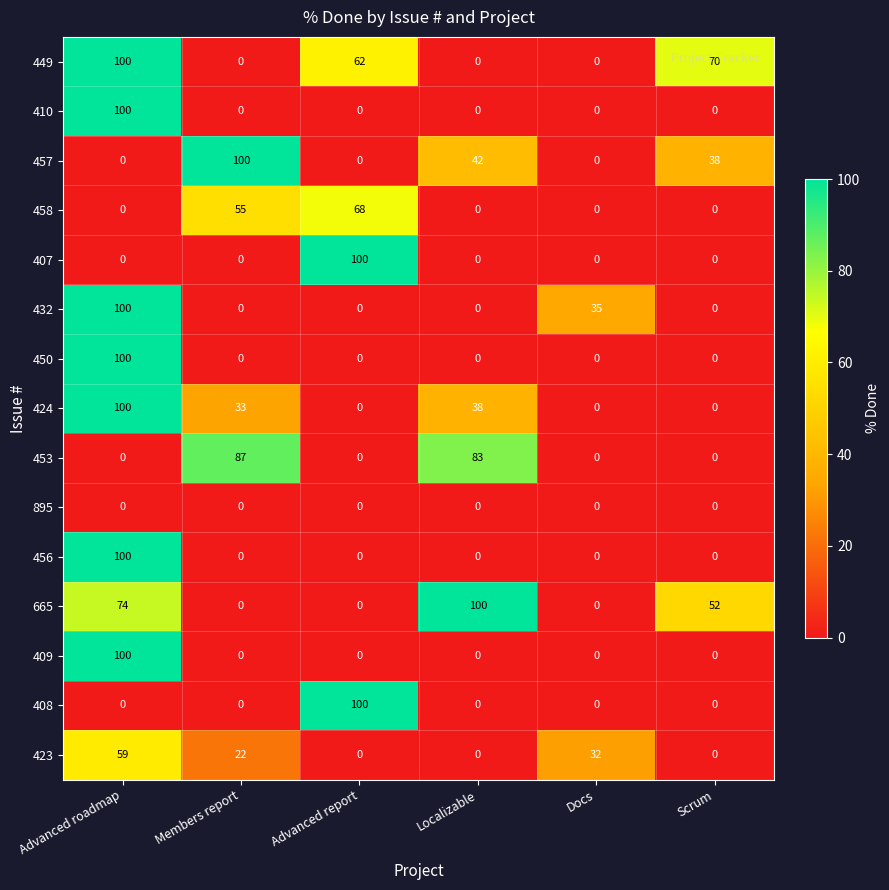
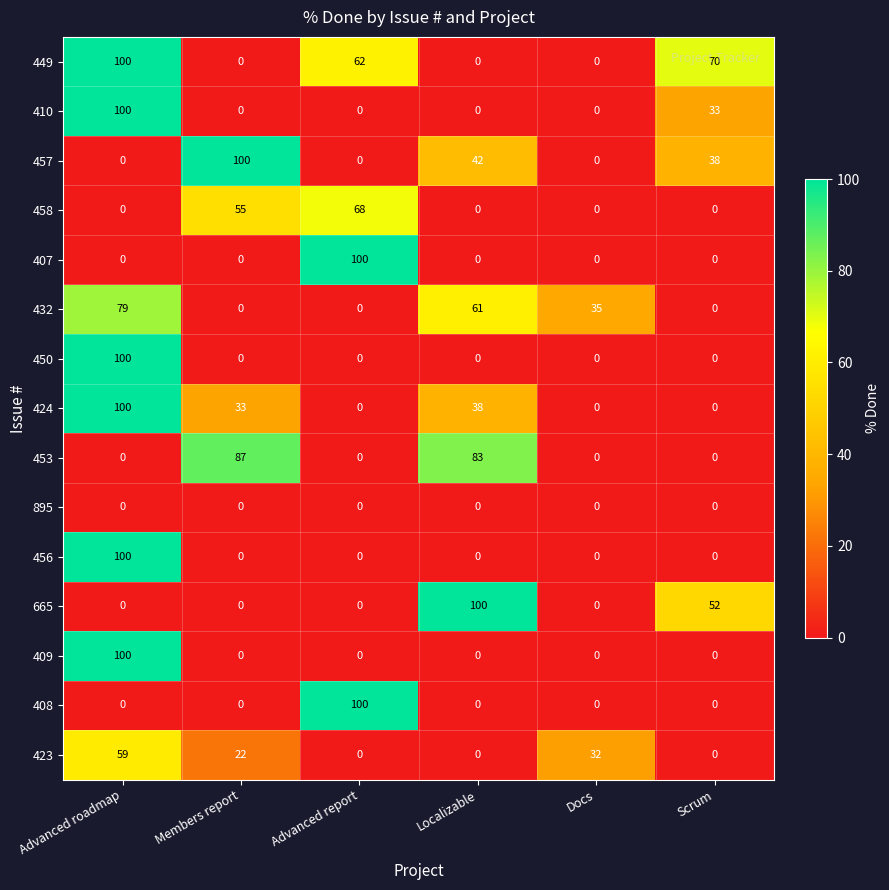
  {
    "449": {
      "Advanced roadmap": 100,
      "Members report": 0,
      "Advanced report": 62,
      "Localizable": 0,
      "Docs": 0
    },
    "410": {
      "Advanced roadmap": 100,
      "Members report": 0,
      "Advanced report": 0,
      "Localizable": 0,
      "Docs": 0,
-     "Scrum": 0
+     "Scrum": 33
    },
    "457": {
      "Advanced roadmap": 0,
      "Members report": 100,
      "Advanced report": 0,
      "Localizable": 42,
      "Docs": 0,
      "Scrum": 38
    },
    "458": {
      "Advanced roadmap": 0,
      "Members report": 55,
      "Advanced report": 68,
      "Localizable": 0,
      "Docs": 0,
      "Scrum": 0
    },
    "407": {
      "Advanced roadmap": 0,
      "Members report": 0,
      "Advanced report": 100,
      "Localizable": 0,
      "Docs": 0,
      "Scrum": 0
    },
    "432": {
-     "Advanced roadmap": 100,
+     "Advanced roadmap": 79,
      "Members report": 0,
      "Advanced report": 0,
-     "Localizable": 0,
+     "Localizable": 61,
      "Docs": 35,
      "Scrum": 0
    },
    "450": {
      "Advanced roadmap": 100,
      "Members report": 0,
      "Advanced report": 0,
      "Localizable": 0,
      "Docs": 0,
      "Scrum": 0
    },
    "424": {
      "Advanced roadmap": 100,
      "Members report": 33,
      "Advanced report": 0,
      "Localizable": 38,
      "Docs": 0,
      "Scrum": 0
    },
    "453": {
      "Advanced roadmap": 0,
      "Members report": 87,
      "Advanced report": 0,
      "Localizable": 83,
      "Docs": 0,
      "Scrum": 0
    },
    "895": {
      "Advanced roadmap": 0,
      "Members report": 0,
      "Advanced report": 0,
      "Localizable": 0,
      "Docs": 0,
      "Scrum": 0
    },
    "456": {
      "Advanced roadmap": 100,
      "Members report": 0,
      "Advanced report": 0,
      "Localizable": 0,
      "Docs": 0,
      "Scrum": 0
    },
    "665": {
-     "Advanced roadmap": 74,
+     "Advanced roadmap": 0,
      "Members report": 0,
      "Advanced report": 0,
      "Localizable": 100,
      "Docs": 0,
      "Scrum": 52
    },
    "409": {
      "Advanced roadmap": 100,
      "Members report": 0,
      "Advanced report": 0,
      "Localizable": 0,
      "Docs": 0,
      "Scrum": 0
    },
    "408": {
      "Advanced roadmap": 0,
      "Members report": 0,
      "Advanced report": 100,
      "Localizable": 0,
      "Docs": 0,
      "Scrum": 0
    },
    "423": {
      "Advanced roadmap": 59,
      "Members report": 22,
      "Advanced report": 0,
      "Localizable": 0,
      "Docs": 32,
      "Scrum": 0
    }
  }
